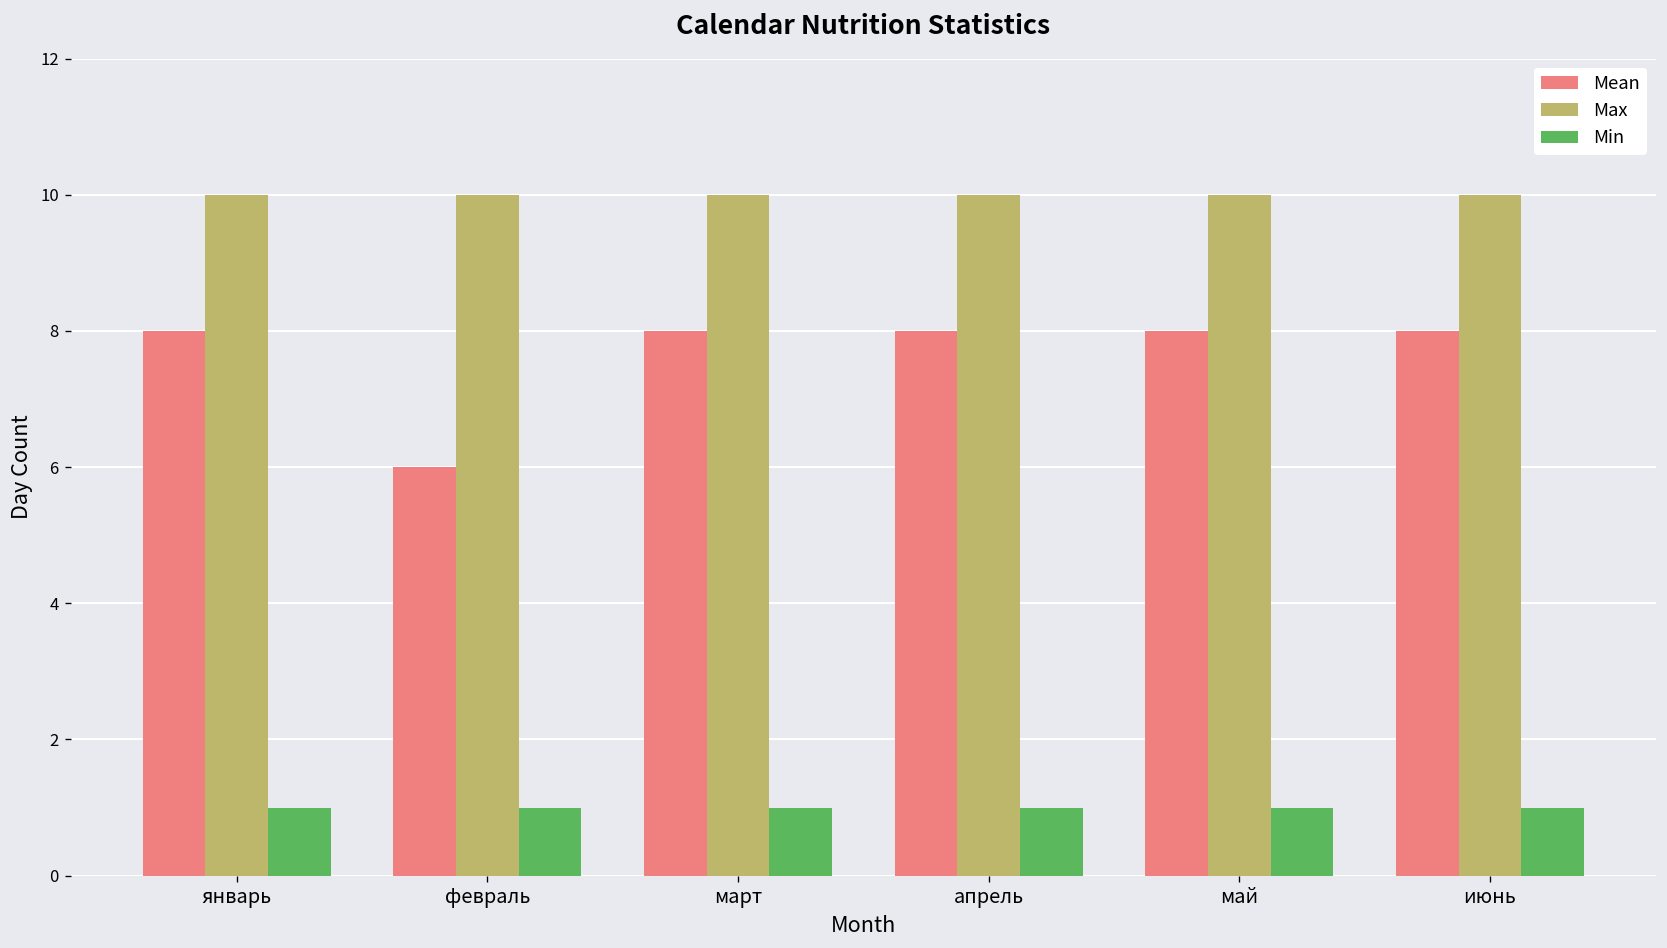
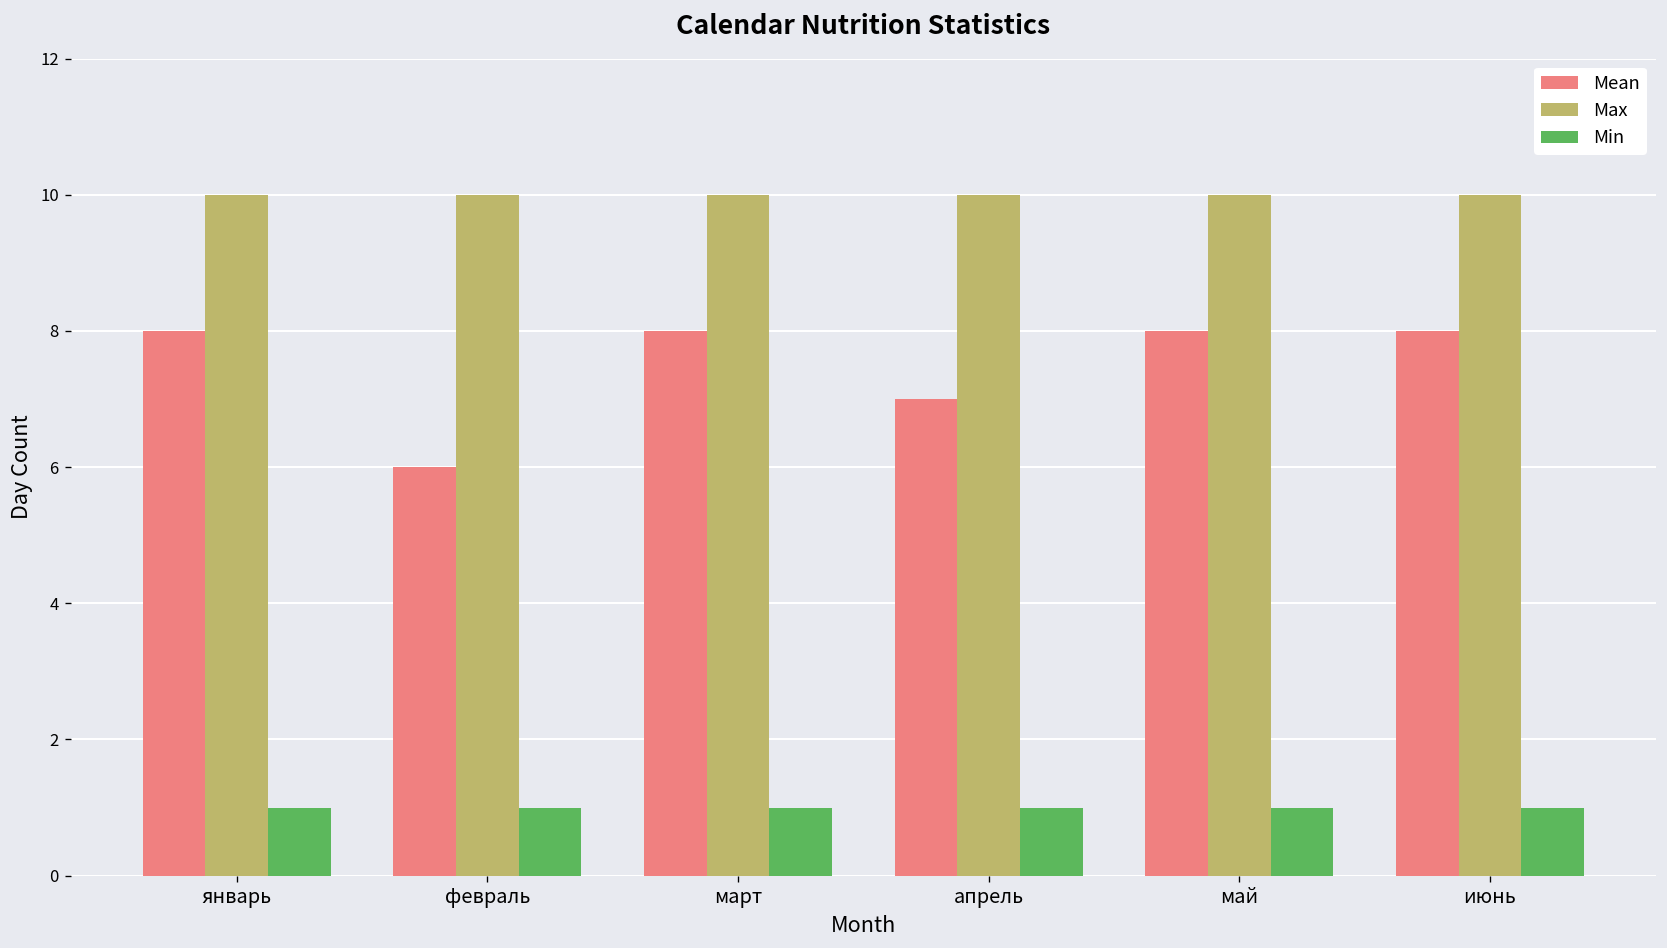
  {
    "Mean": {
      "январь": 8,
      "февраль": 6,
      "март": 8,
-     "апрель": 8,
+     "апрель": 7,
      "май": 8,
      "июнь": 8
    },
    "Max": {
      "январь": 10,
      "февраль": 10,
      "март": 10,
      "апрель": 10,
      "май": 10,
      "июнь": 10
    },
    "Min": {
      "январь": 1,
      "февраль": 1,
      "март": 1,
      "апрель": 1,
      "май": 1,
      "июнь": 1
    }
  }
